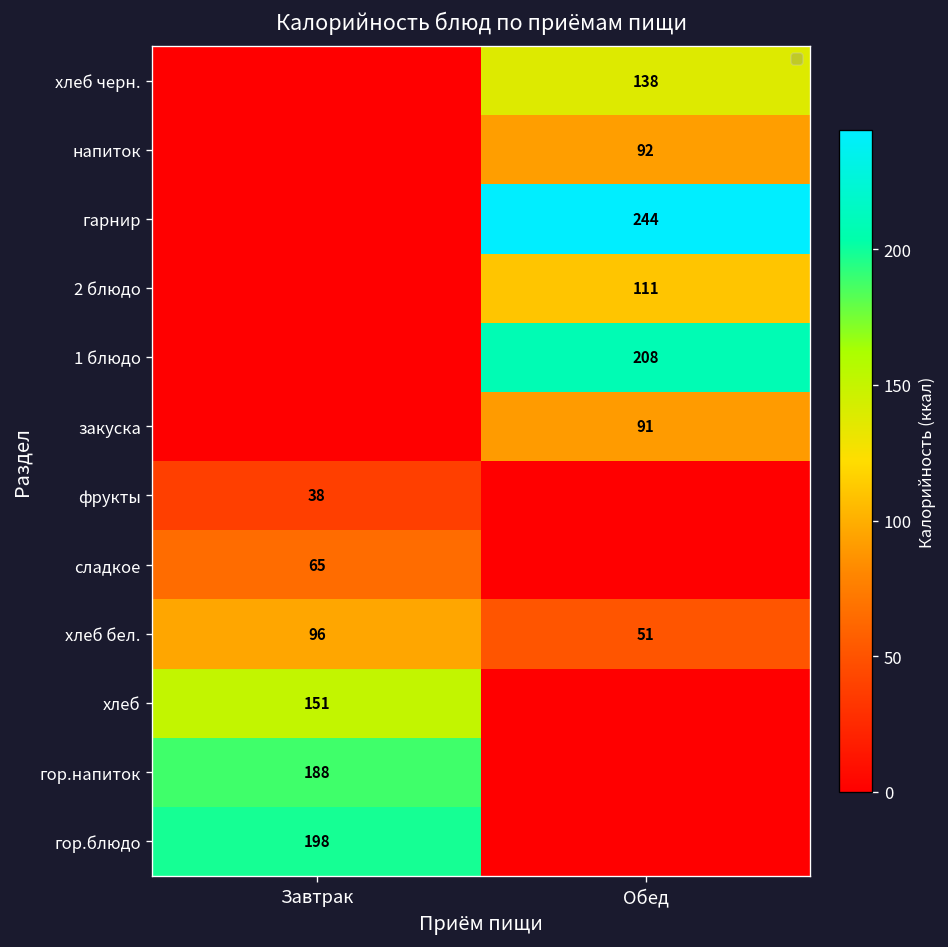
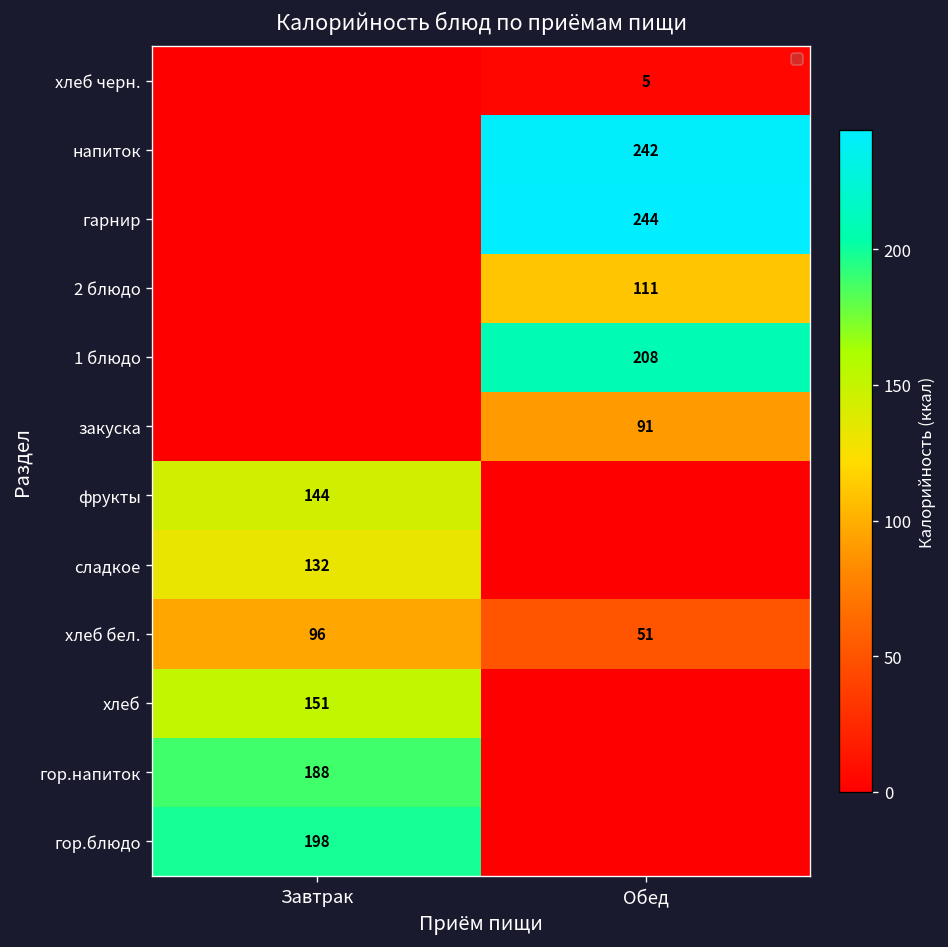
  {
    "хлеб черн.": {
-     "Обед": 138
+     "Обед": 5
    },
    "напиток": {
-     "Обед": 92
+     "Обед": 242
    },
    "гарнир": {
      "Обед": 244
    },
    "2 блюдо": {
      "Обед": 111
    },
    "1 блюдо": {
      "Обед": 208
    },
    "закуска": {
      "Обед": 91
    },
    "фрукты": {
-     "Завтрак": 38
+     "Завтрак": 144
    },
    "сладкое": {
-     "Завтрак": 65
+     "Завтрак": 132
    },
    "хлеб бел.": {
      "Завтрак": 96,
      "Обед": 51
    },
    "хлеб": {
      "Завтрак": 151
    },
    "гор.напиток": {
      "Завтрак": 188
    },
    "гор.блюдо": {
      "Завтрак": 198
    }
  }
